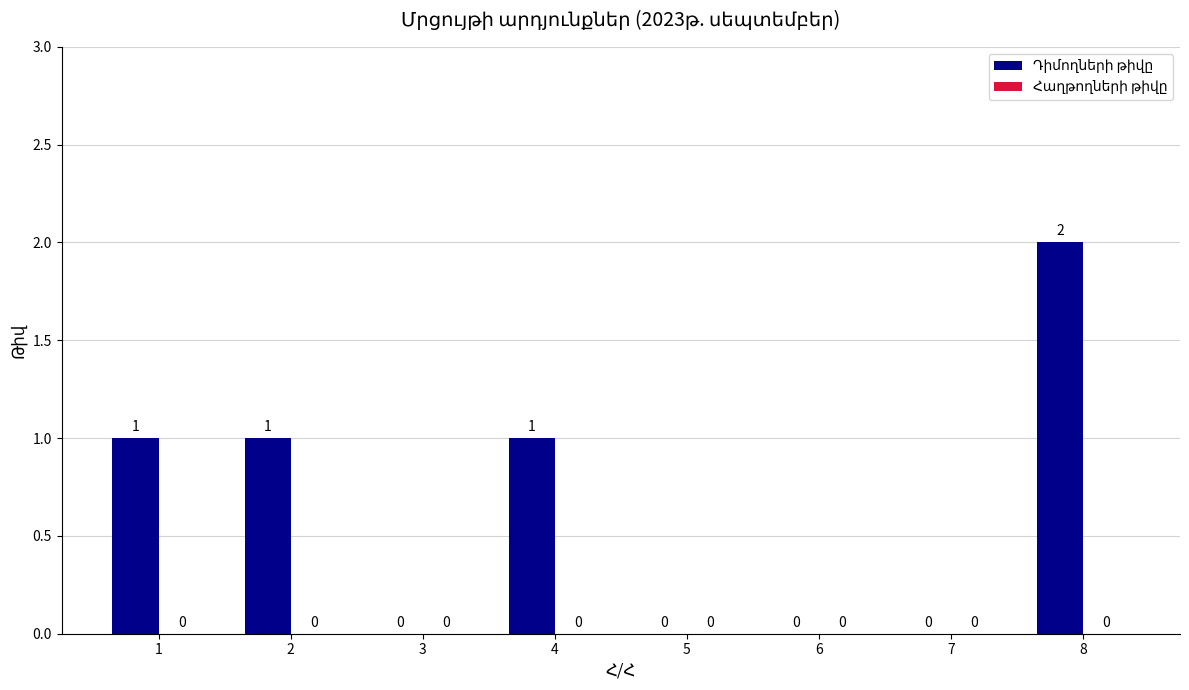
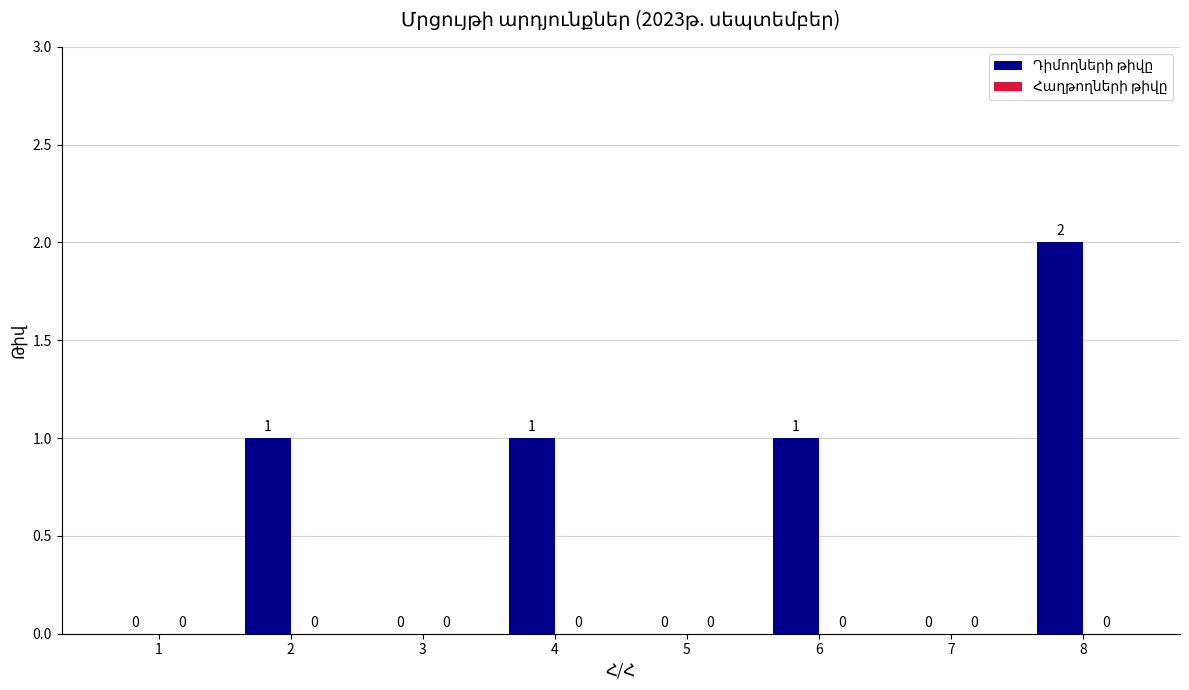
  {
    "Դիմողների թիվը": {
-     "1": 1,
+     "1": 0,
      "2": 1,
      "3": 0,
      "4": 1,
      "5": 0,
-     "6": 0,
+     "6": 1,
      "7": 0,
      "8": 2
    },
    "Հաղթողների թիվը": {
      "1": 0,
      "2": 0,
      "3": 0,
      "4": 0,
      "5": 0,
      "6": 0,
      "7": 0,
      "8": 0
    }
  }
